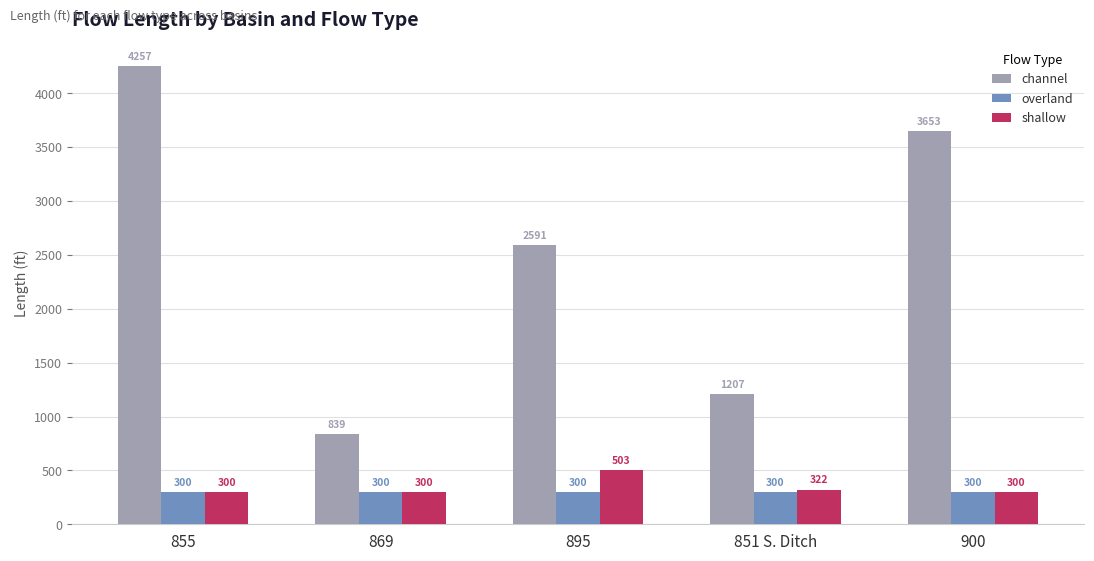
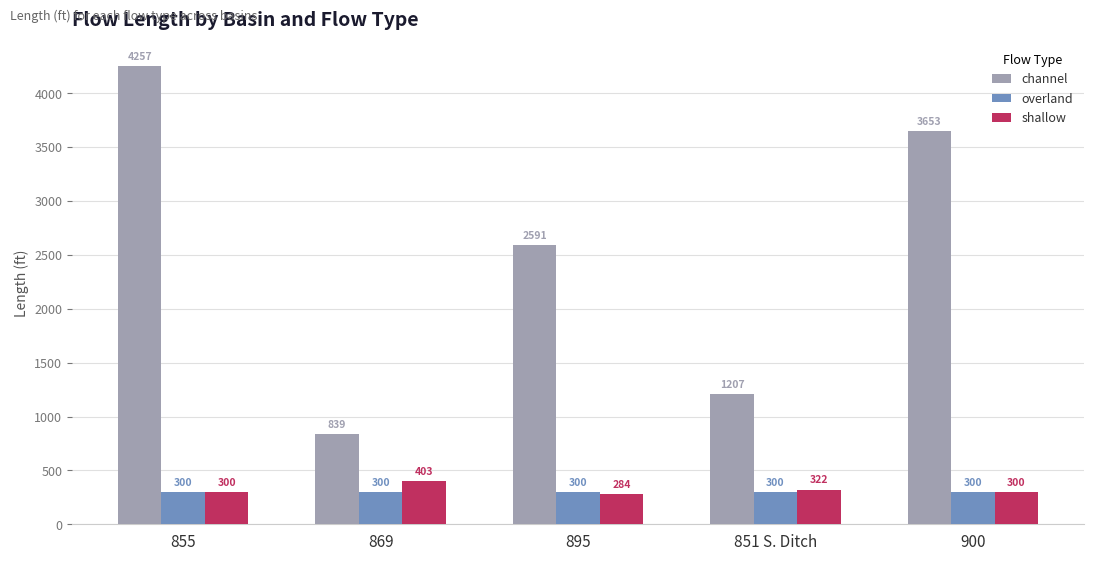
  {
    "shallow": {
      "855": 300,
-     "869": 300,
-     "895": 503,
+     "869": 403,
+     "895": 284,
      "851 S. Ditch": 322,
      "900": 300
    }
  }
